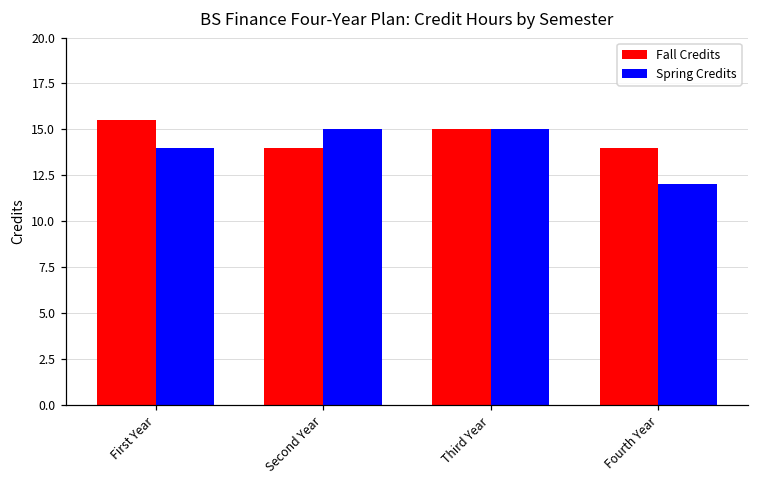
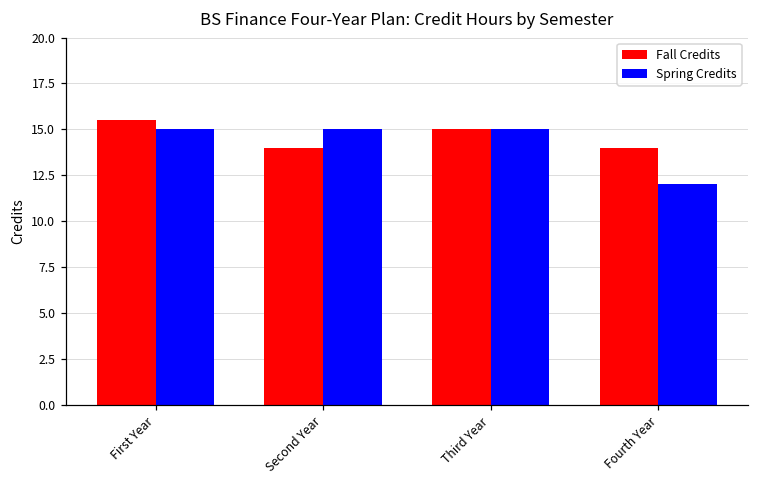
  {
    "Fall Credits": {
      "First Year": 15.5,
      "Second Year": 14,
      "Third Year": 15,
      "Fourth Year": 14
    },
    "Spring Credits": {
-     "First Year": 14,
+     "First Year": 15,
      "Second Year": 15,
      "Third Year": 15,
      "Fourth Year": 12
    }
  }
